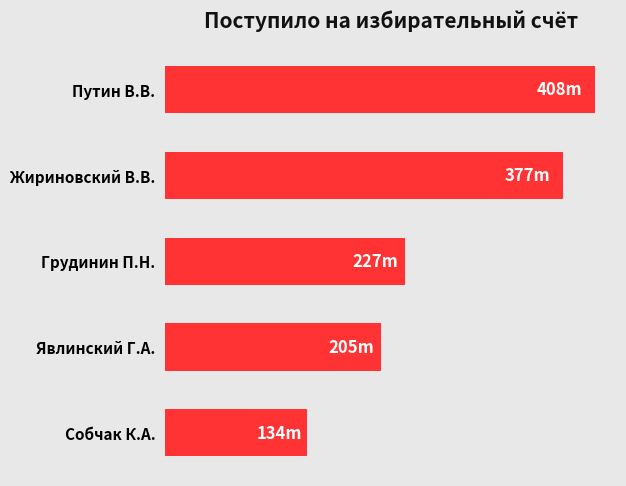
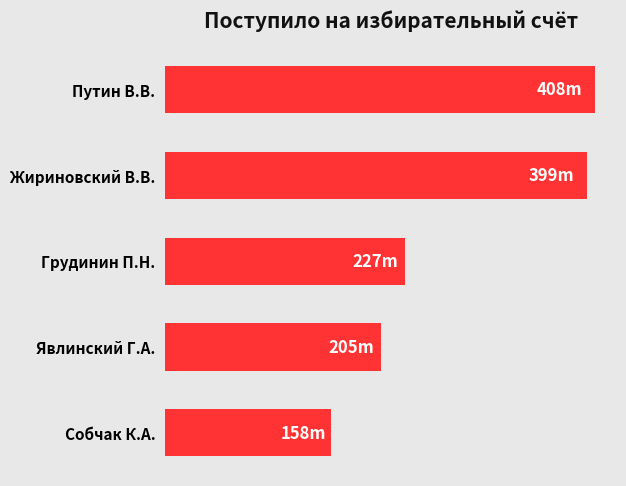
  {
-   "Жириновский В.В.": "377m",
-   "Собчак К.А.": "134m"
+   "Жириновский В.В.": "399m",
+   "Собчак К.А.": "158m"
  }
